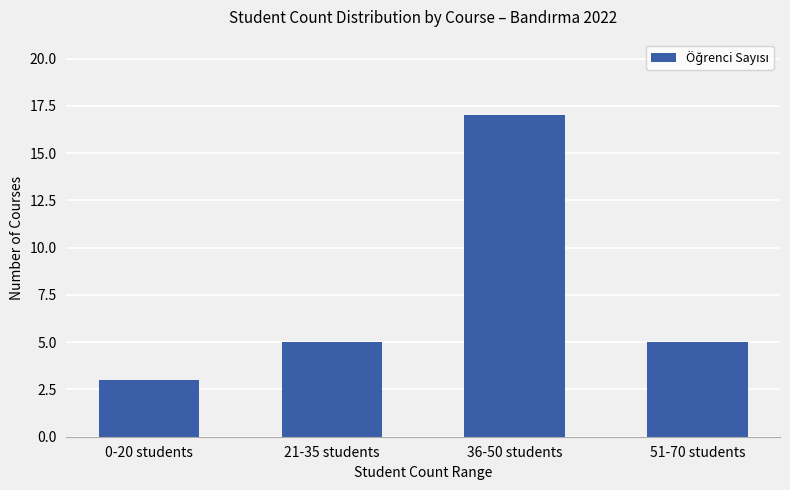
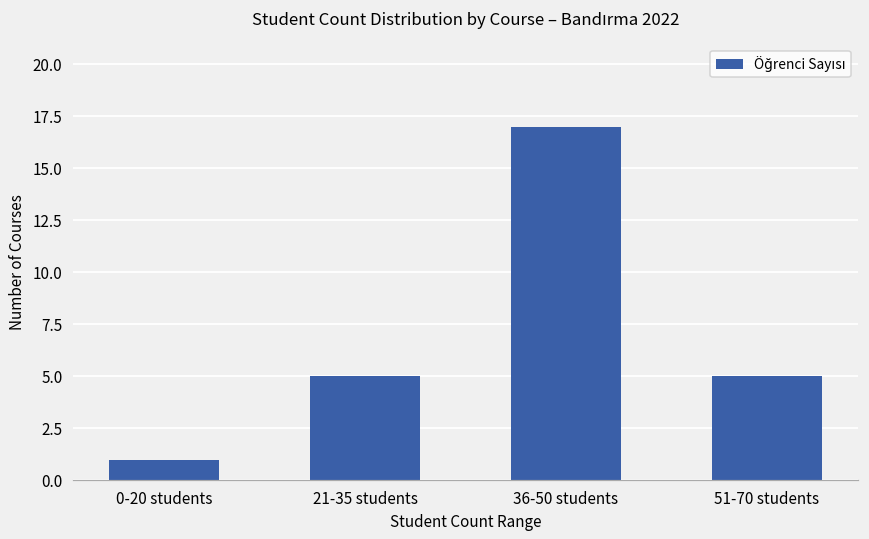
  {
-   "0-20 students": 3,
+   "0-20 students": 1,
    "21-35 students": 5,
    "36-50 students": 17,
    "51-70 students": 5
  }
